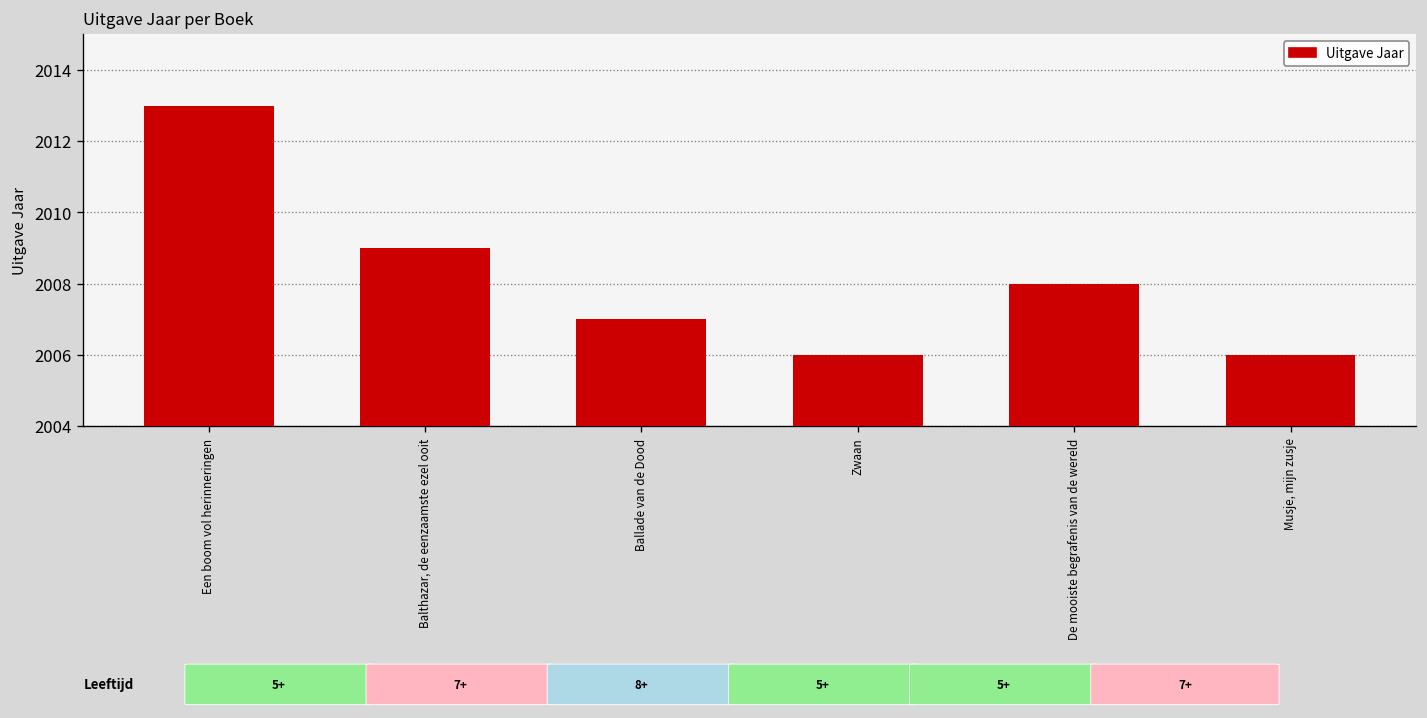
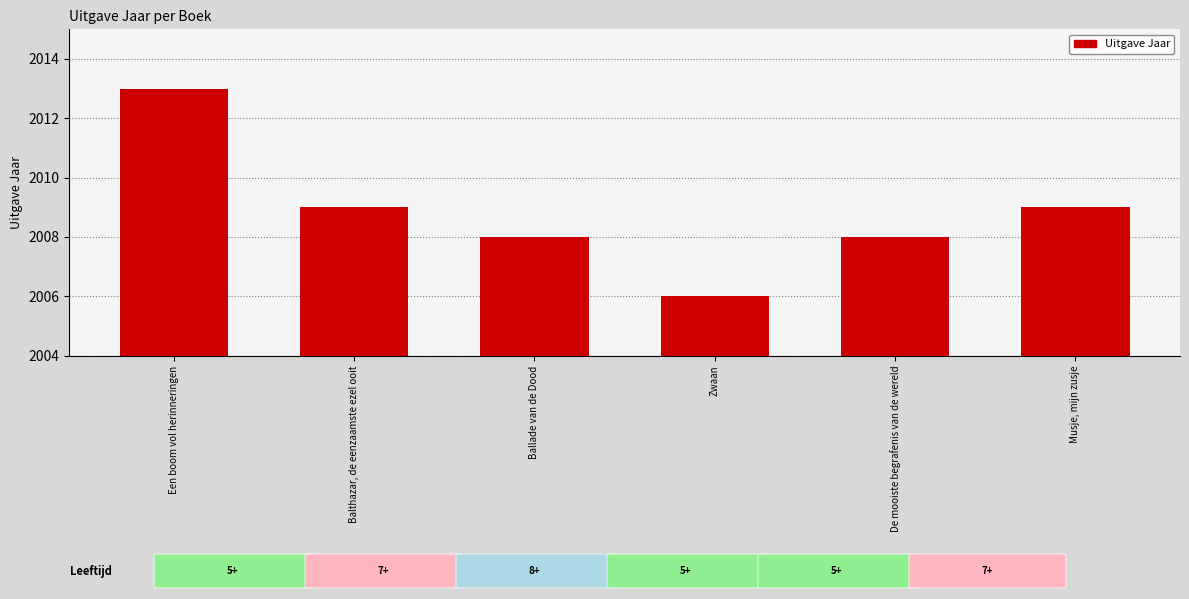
  {
    "Een boom vol herinneringen": 2013,
    "Balthazar, de eenzaamste ezel ooit": 2009,
-   "Ballade van de Dood": 2007,
+   "Ballade van de Dood": 2008,
    "Zwaan": 2006,
    "De mooiste begrafenis van de wereld": 2008,
-   "Musje, mijn zusje": 2006
+   "Musje, mijn zusje": 2009
  }
